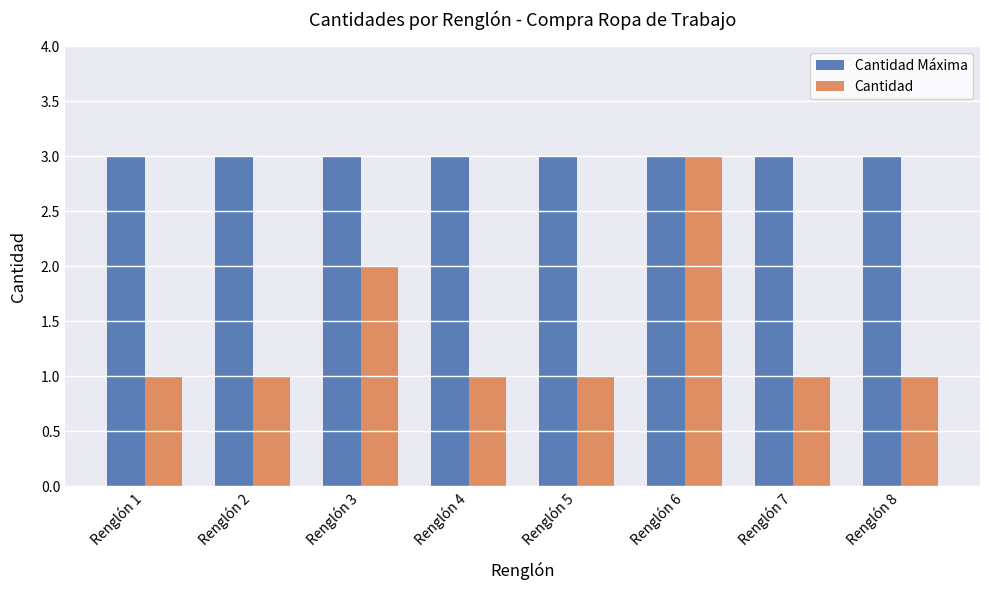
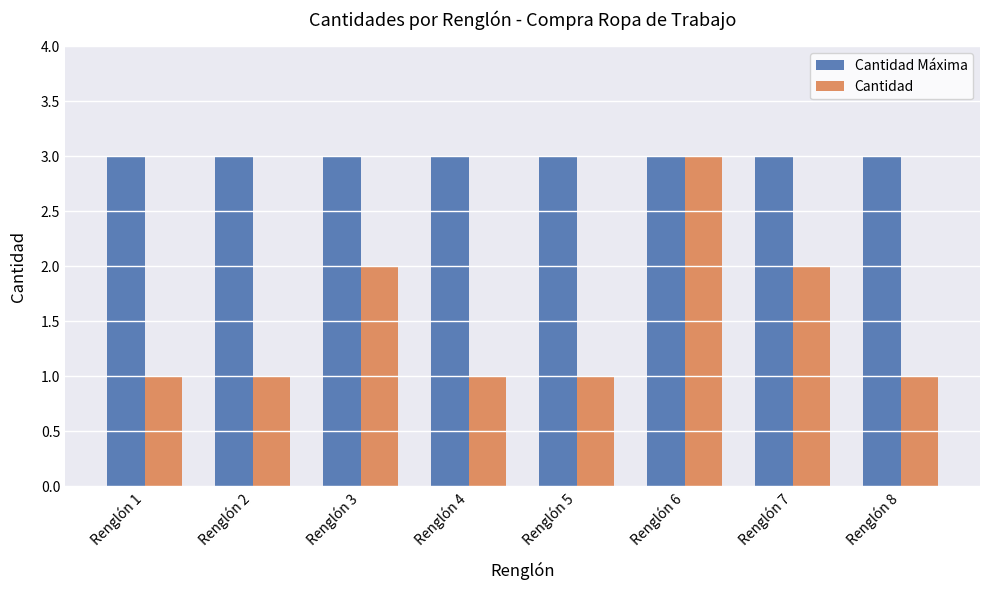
  {
    "Cantidad Máxima": {
      "Renglón 1": 3,
      "Renglón 2": 3,
      "Renglón 3": 3,
      "Renglón 4": 3,
      "Renglón 5": 3,
      "Renglón 6": 3,
      "Renglón 7": 3,
      "Renglón 8": 3
    },
    "Cantidad": {
      "Renglón 1": 1,
      "Renglón 2": 1,
      "Renglón 3": 2,
      "Renglón 4": 1,
      "Renglón 5": 1,
      "Renglón 6": 3,
-     "Renglón 7": 1,
+     "Renglón 7": 2,
      "Renglón 8": 1
    }
  }
